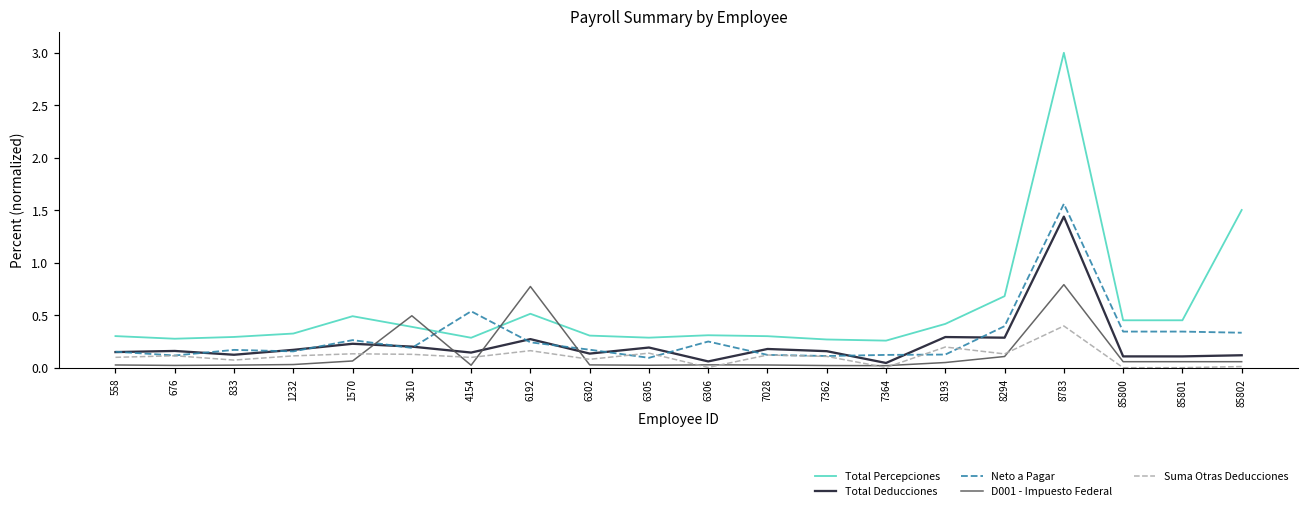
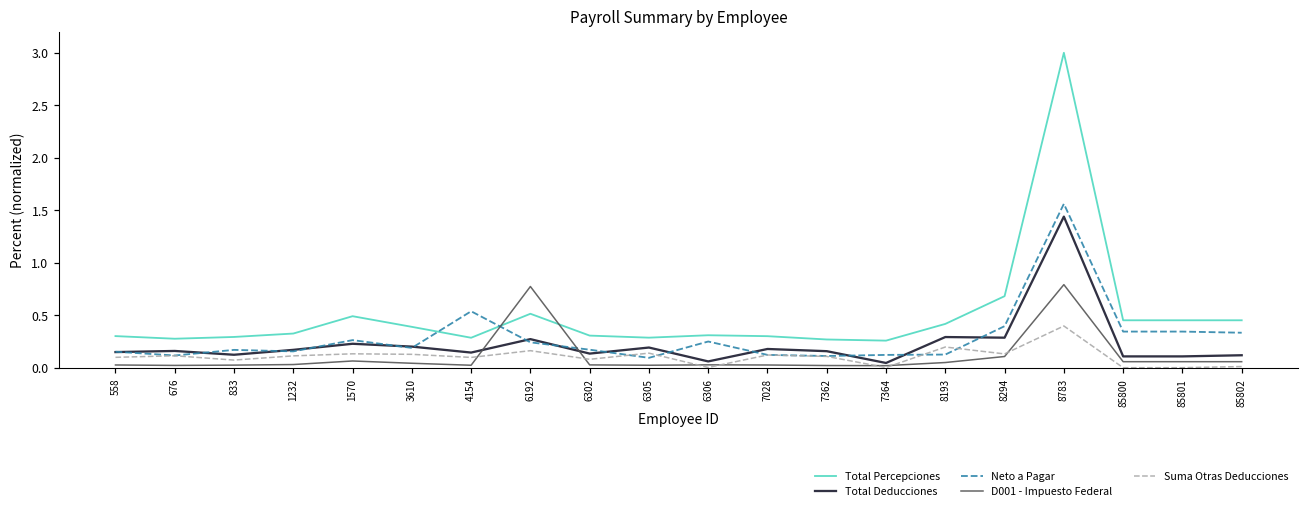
  {
    "Total Percepciones": {
      "558": 0.3,
      "676": 0.3,
      "833": 0.3,
      "1232": 0.3,
      "1570": 0.5,
      "3610": 0.4,
      "4154": 0.3,
      "6192": 0.5,
      "6302": 0.3,
      "6305": 0.3,
      "6306": 0.3,
      "7028": 0.3,
      "7362": 0.3,
      "7364": 0.3,
      "8193": 0.4,
      "8294": 0.7,
      "8783": 3.0,
      "85800": 0.5,
      "85801": 0.5,
-     "85802": 1.5
+     "85802": 0.5
    },
    "Total Deducciones": {
      "676": 0.2,
      "833": 0.1,
      "1570": 0.2,
      "4154": 0.1,
      "6192": 0.3,
      "6302": 0.1,
      "6305": 0.2,
      "6306": 0.1,
      "7028": 0.2,
      "7362": 0.2,
      "8193": 0.3,
      "8294": 0.3,
      "8783": 1.4,
      "85800": 0.1,
      "85801": 0.1,
      "85802": 0.1
    },
    "Neto a Pagar": {
      "833": 0.2,
      "1570": 0.3,
      "4154": 0.5,
      "6192": 0.2,
      "6302": 0.2,
      "6305": 0.1,
      "6306": 0.2,
      "7364": 0.1,
      "8193": 0.1,
      "8294": 0.4,
      "8783": 1.6,
      "85800": 0.3,
      "85801": 0.3,
      "85802": 0.3
    },
    "D001 - Impuesto Federal": {
      "558": 0.0,
      "676": 0.0,
      "833": 0.0,
      "1232": 0.0,
      "1570": 0.1,
-     "3610": 0.5,
+     "3610": 0.0,
      "4154": 0.0,
      "6192": 0.8,
      "6302": 0.0,
      "6305": 0.0,
      "7028": 0.0,
      "7362": 0.0,
      "8193": 0.0,
      "8783": 0.8,
      "85800": 0.1,
      "85801": 0.1,
      "85802": 0.1
    },
    "Suma Otras Deducciones": {
      "558": 0.1,
      "833": 0.1,
      "1232": 0.1,
      "1570": 0.1,
      "3610": 0.1,
      "4154": 0.1,
      "6192": 0.2,
      "6302": 0.1,
      "6305": 0.1,
      "8193": 0.2,
      "8783": 0.4,
      "85800": 0.0,
      "85801": 0.0,
      "85802": 0.0
    }
  }
